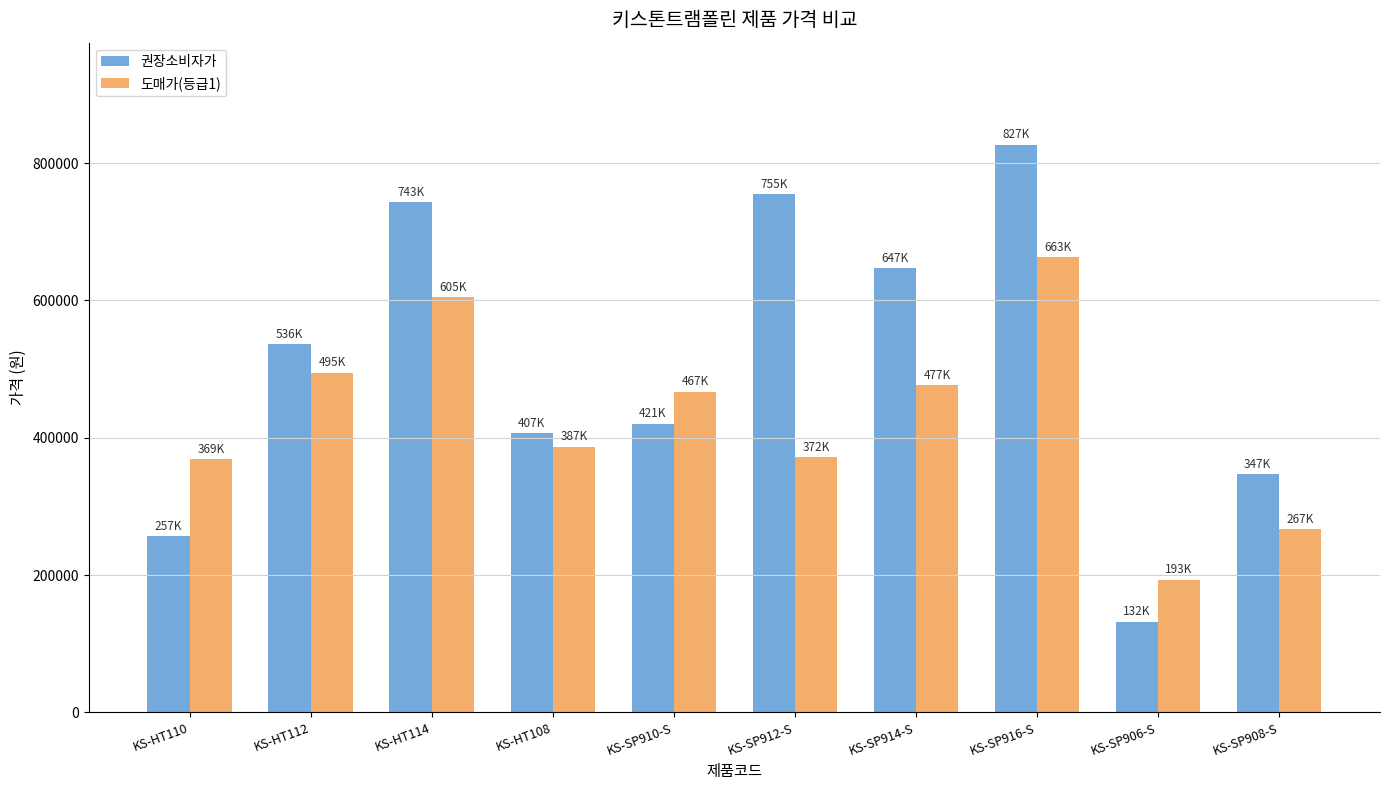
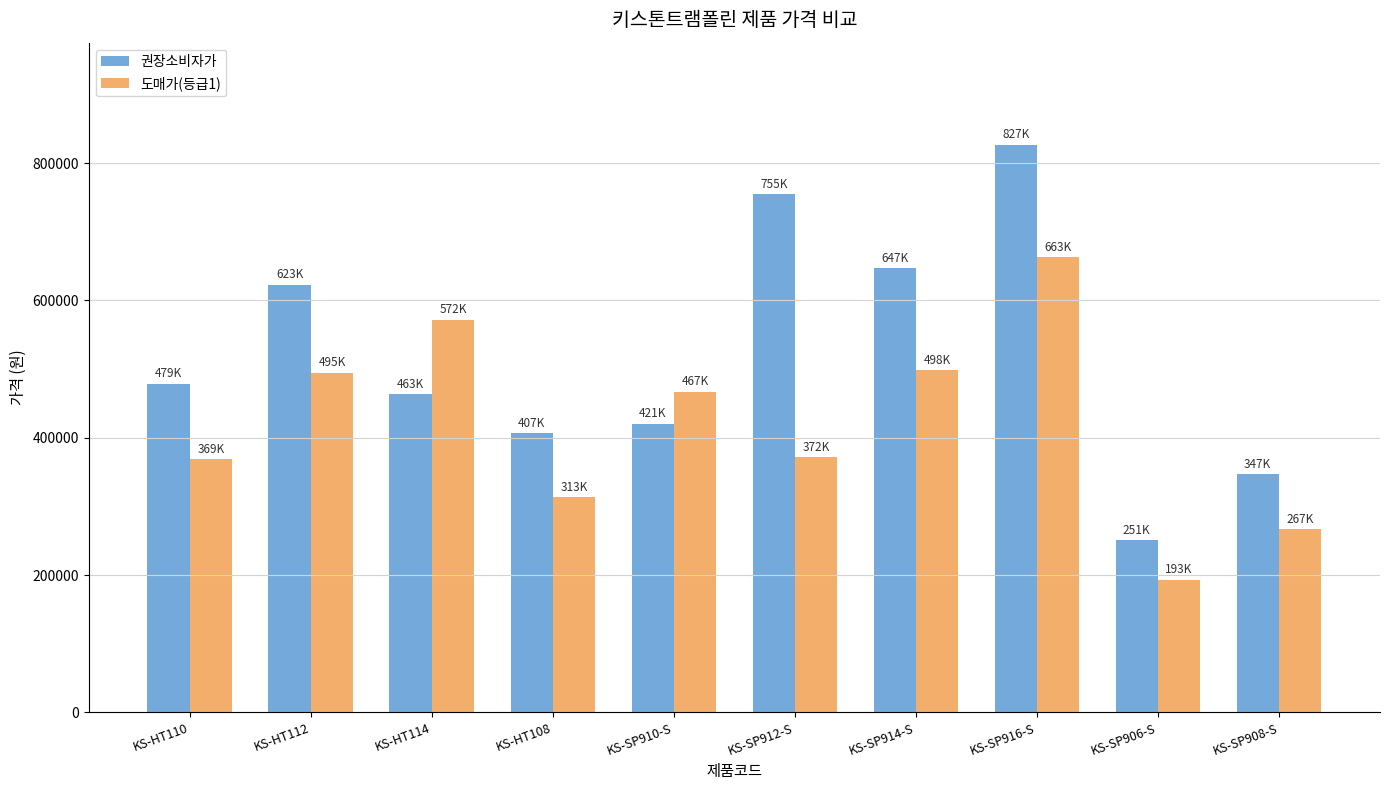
  {
    "권장소비자가": {
-     "KS-HT110": "257K",
-     "KS-HT112": "536K",
-     "KS-HT114": "743K",
+     "KS-HT110": "479K",
+     "KS-HT112": "623K",
+     "KS-HT114": "463K",
      "KS-HT108": "407K",
      "KS-SP910-S": "421K",
      "KS-SP912-S": "755K",
      "KS-SP914-S": "647K",
      "KS-SP916-S": "827K",
-     "KS-SP906-S": "132K",
+     "KS-SP906-S": "251K",
      "KS-SP908-S": "347K"
    },
    "도매가(등급1)": {
      "KS-HT110": "369K",
      "KS-HT112": "495K",
-     "KS-HT114": "605K",
-     "KS-HT108": "387K",
+     "KS-HT114": "572K",
+     "KS-HT108": "313K",
      "KS-SP910-S": "467K",
      "KS-SP912-S": "372K",
-     "KS-SP914-S": "477K",
+     "KS-SP914-S": "498K",
      "KS-SP916-S": "663K",
      "KS-SP906-S": "193K",
      "KS-SP908-S": "267K"
    }
  }
